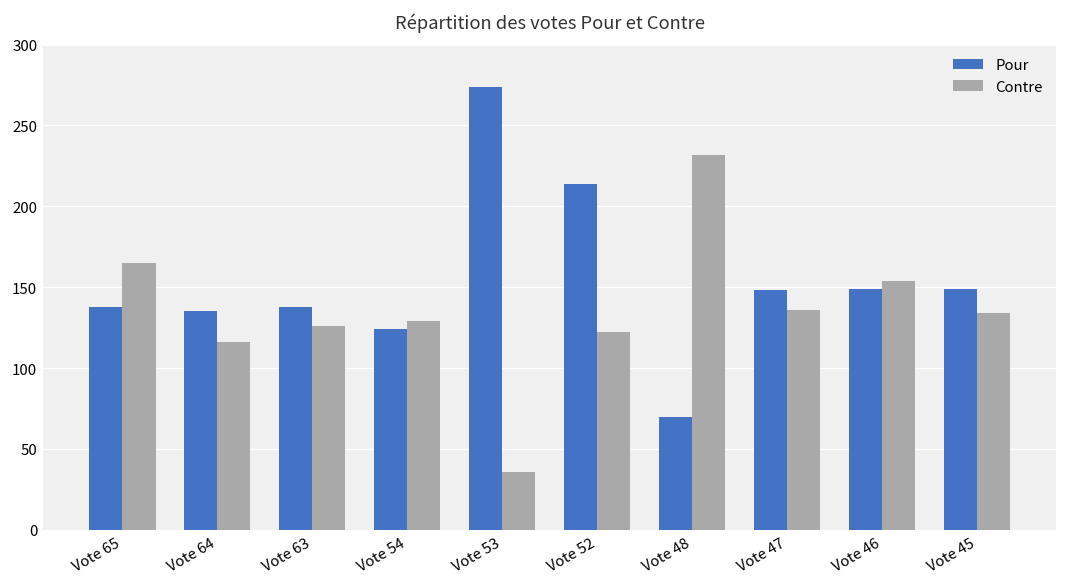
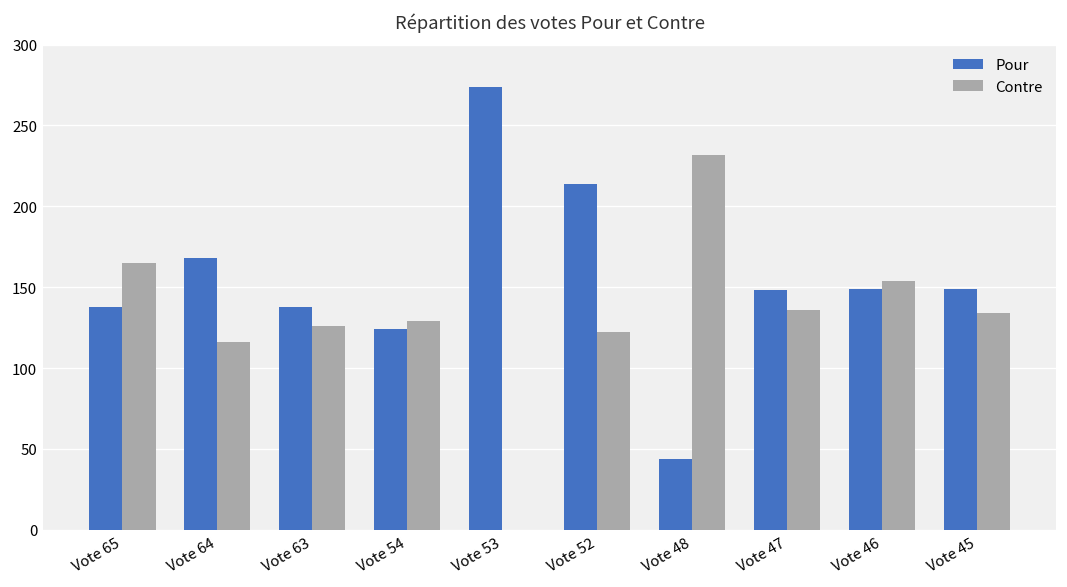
  {
    "Pour": {
      "Vote 65": 138,
-     "Vote 64": 135,
+     "Vote 64": 168,
      "Vote 63": 138,
      "Vote 54": 124,
      "Vote 53": 274,
      "Vote 52": 214,
-     "Vote 48": 70,
+     "Vote 48": 44,
      "Vote 47": 148,
      "Vote 46": 149,
      "Vote 45": 149
    },
    "Contre": {
      "Vote 65": 165,
      "Vote 64": 116,
      "Vote 63": 126,
      "Vote 54": 129,
-     "Vote 53": 36,
+     "Vote 53": 0,
      "Vote 52": 122,
      "Vote 48": 232,
      "Vote 47": 136,
      "Vote 46": 154,
      "Vote 45": 134
    }
  }
